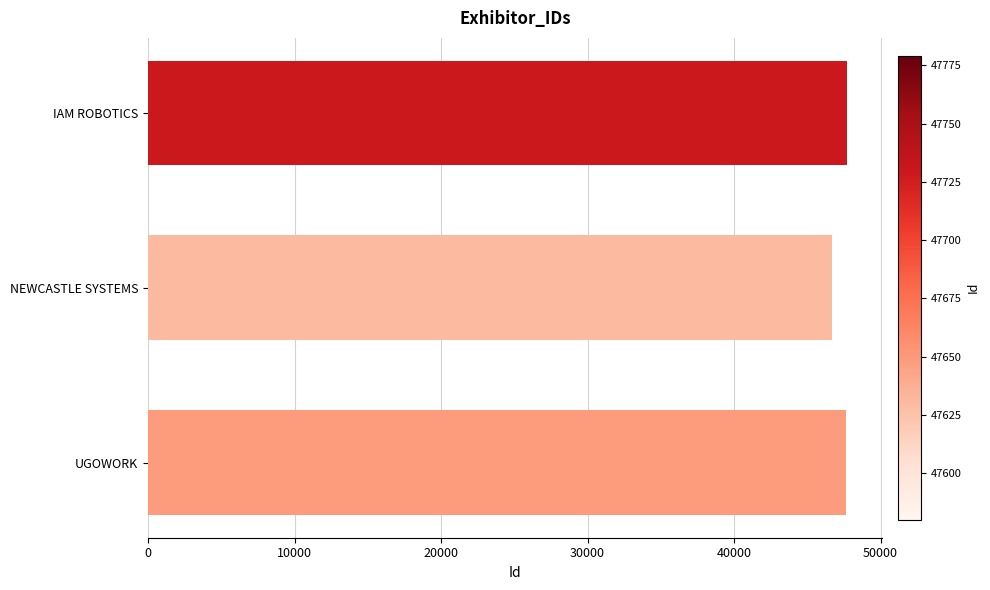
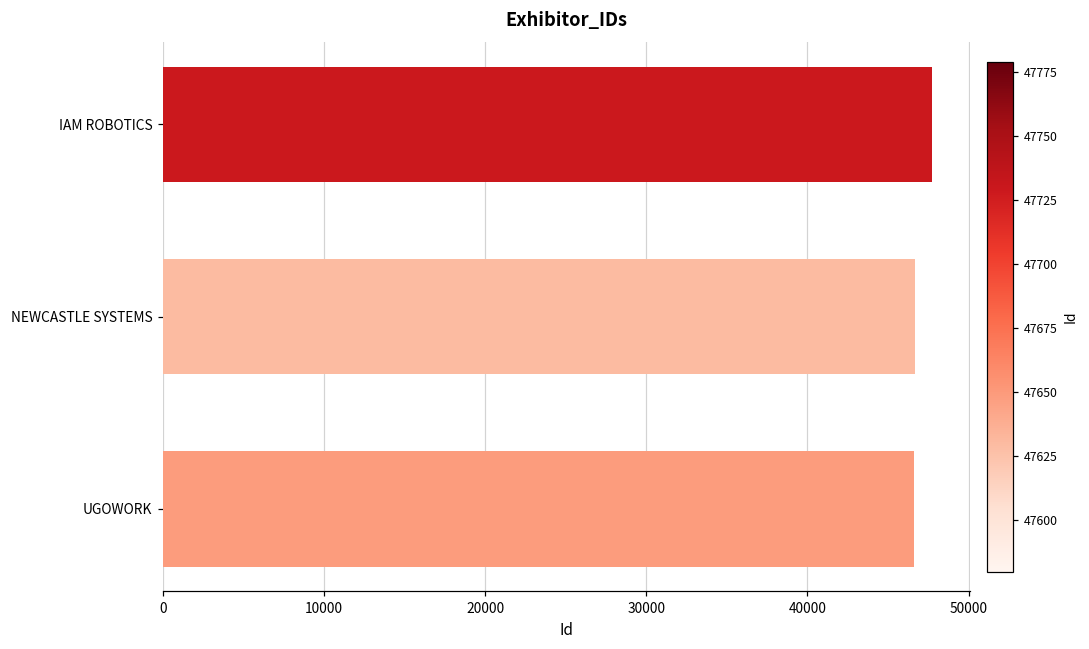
  {
    "IAM ROBOTICS": 47700,
    "NEWCASTLE SYSTEMS": 46700,
-   "UGOWORK": 47600
+   "UGOWORK": 46600
  }
